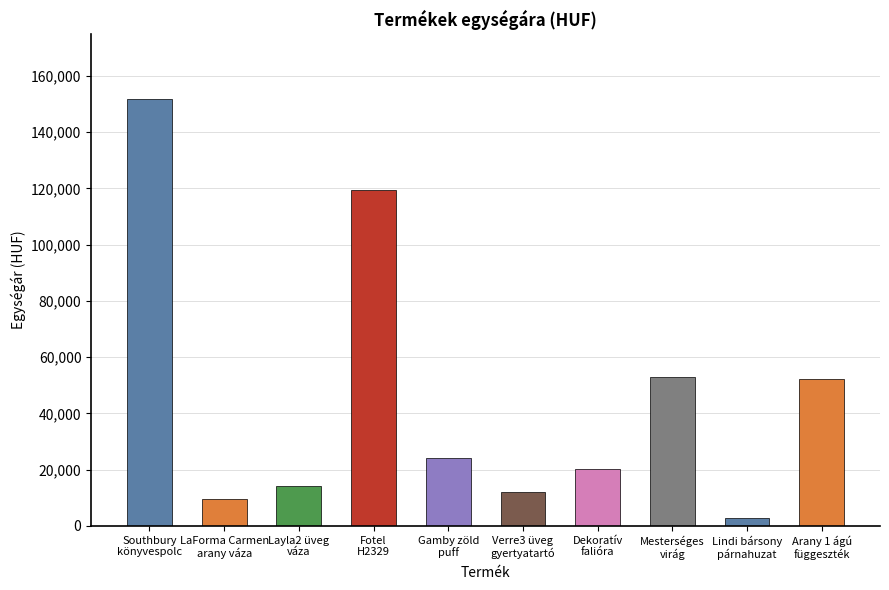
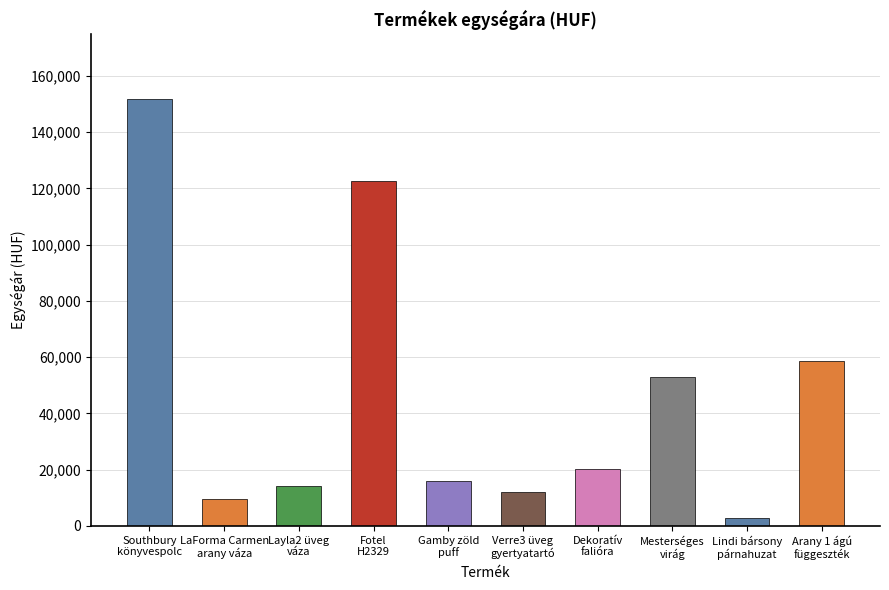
  {
    "Southbury könyvespolc": "152,000",
    "LaForma Carmen arany váza": "9,000",
    "Layla2 üveg váza": "14,000",
-   "Fotel H2329": "120,000",
-   "Gamby zöld puff": "24,000",
+   "Fotel H2329": "123,000",
+   "Gamby zöld puff": "16,000",
    "Verre3 üveg gyertyatartó": "12,000",
    "Dekoratív falióra": "20,000",
    "Mesterséges virág": "53,000",
    "Lindi bársony párnahuzat": "3,000",
-   "Arany 1 ágú függeszték": "52,000"
+   "Arany 1 ágú függeszték": "59,000"
  }
